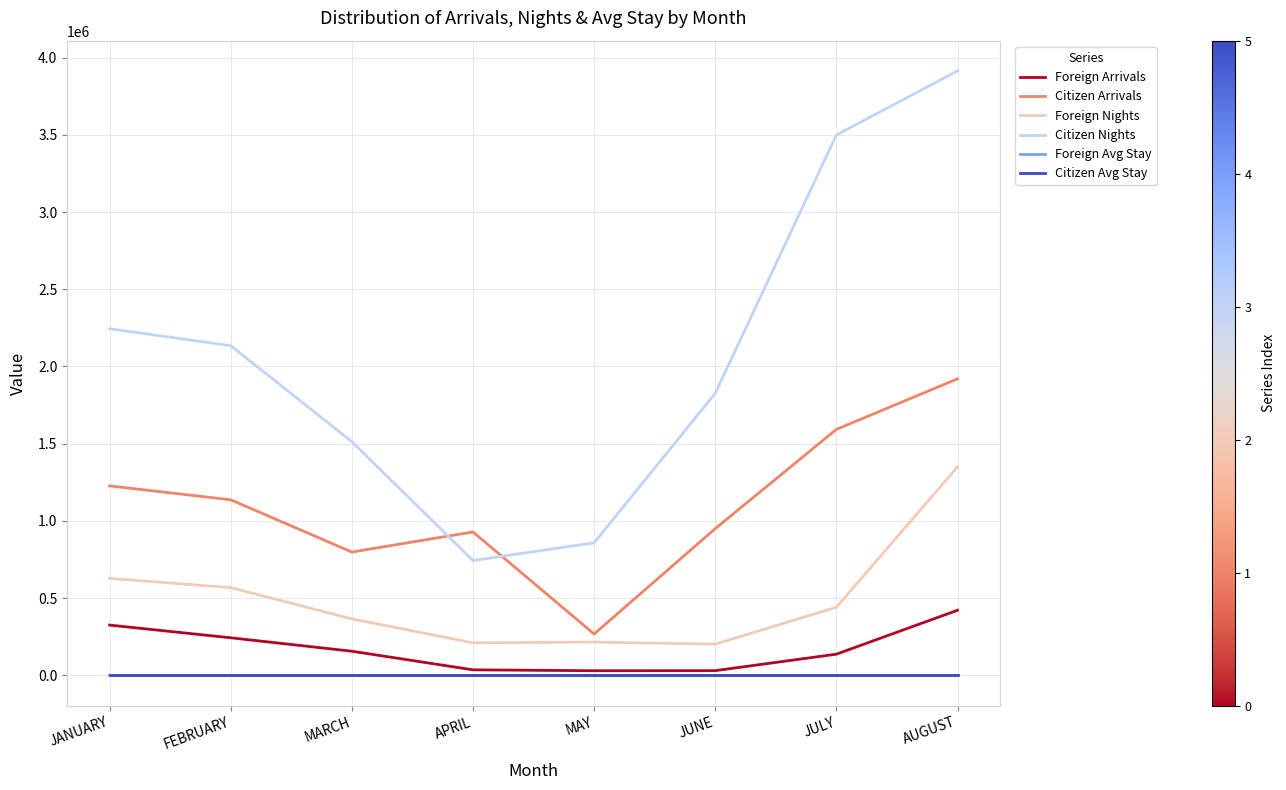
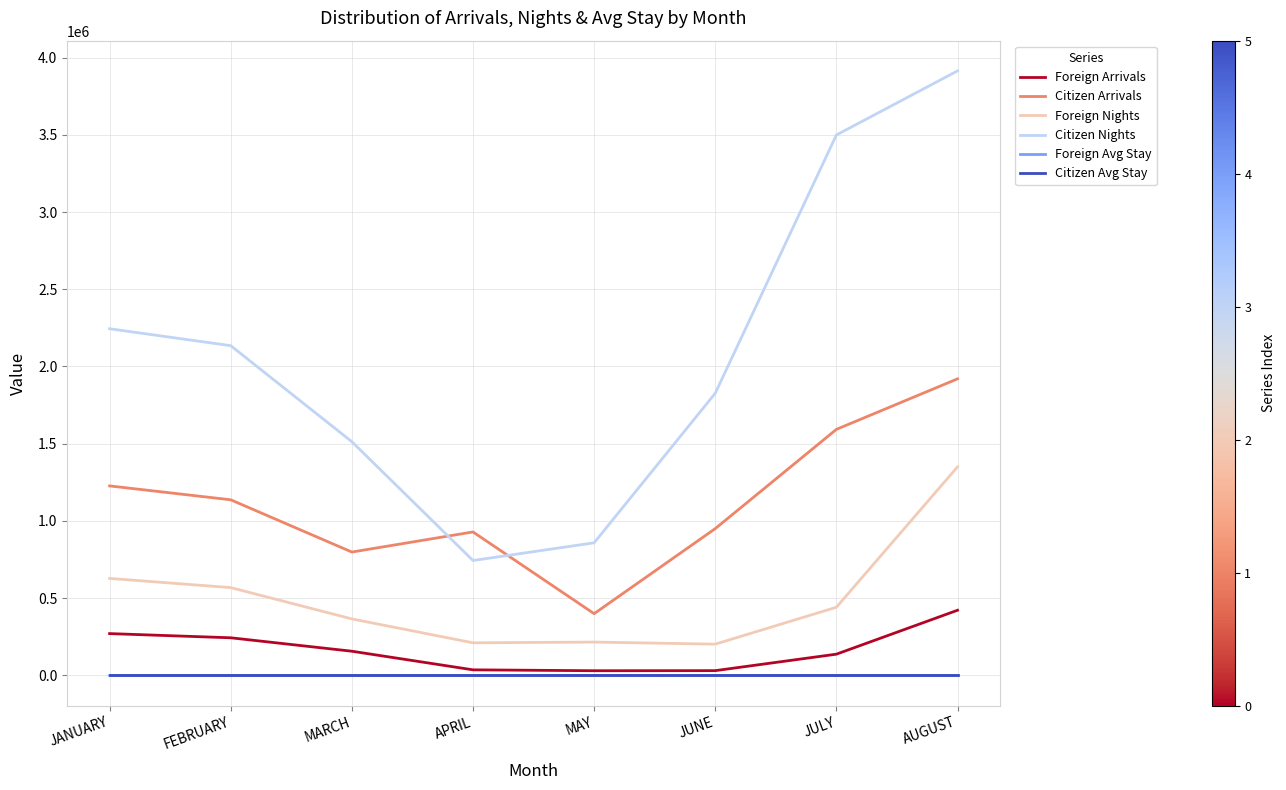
  {
    "Foreign Arrivals": {
-     "JANUARY": 330000,
+     "JANUARY": 270000,
      "FEBRUARY": 240000,
      "MARCH": 160000,
      "APRIL": 40000,
      "MAY": 30000,
      "JUNE": 30000,
      "JULY": 140000,
      "AUGUST": 420000
    },
    "Citizen Arrivals": {
      "JANUARY": 1230000,
      "FEBRUARY": 1140000,
      "MARCH": 800000,
      "APRIL": 930000,
-     "MAY": 270000,
+     "MAY": 400000,
      "JUNE": 950000,
      "JULY": 1590000,
      "AUGUST": 1920000
    },
    "Foreign Nights": {
      "JANUARY": 630000,
      "FEBRUARY": 570000,
      "MARCH": 370000,
      "APRIL": 210000,
      "MAY": 220000,
      "JUNE": 200000,
      "JULY": 440000,
      "AUGUST": 1350000
    },
    "Citizen Nights": {
      "JANUARY": 2240000,
      "FEBRUARY": 2130000,
      "MARCH": 1510000,
      "APRIL": 740000,
      "MAY": 860000,
      "JUNE": 1830000,
      "JULY": 3500000,
      "AUGUST": 3910000
    },
    "Citizen Avg Stay": {
      "JANUARY": 0,
      "FEBRUARY": 0,
      "MARCH": 0,
      "APRIL": 0,
      "MAY": 0,
      "JUNE": 0,
      "JULY": 0,
      "AUGUST": 0
    }
  }
